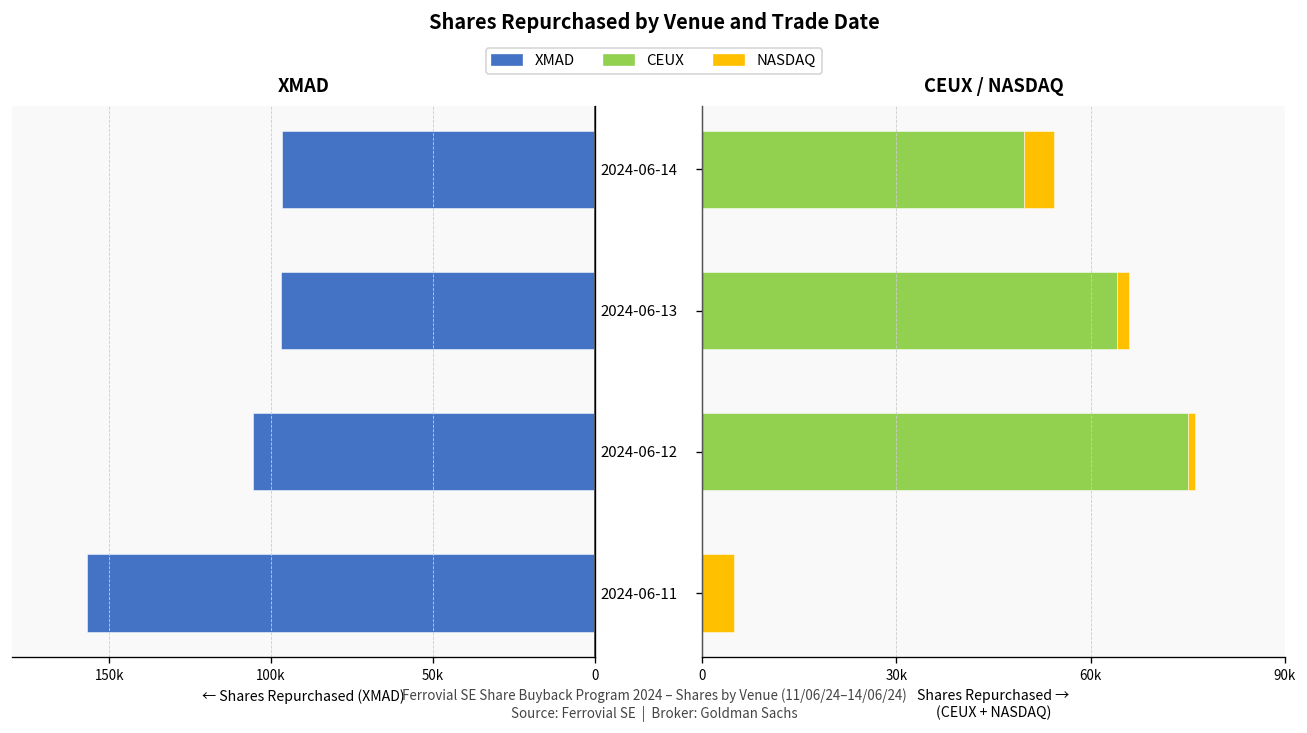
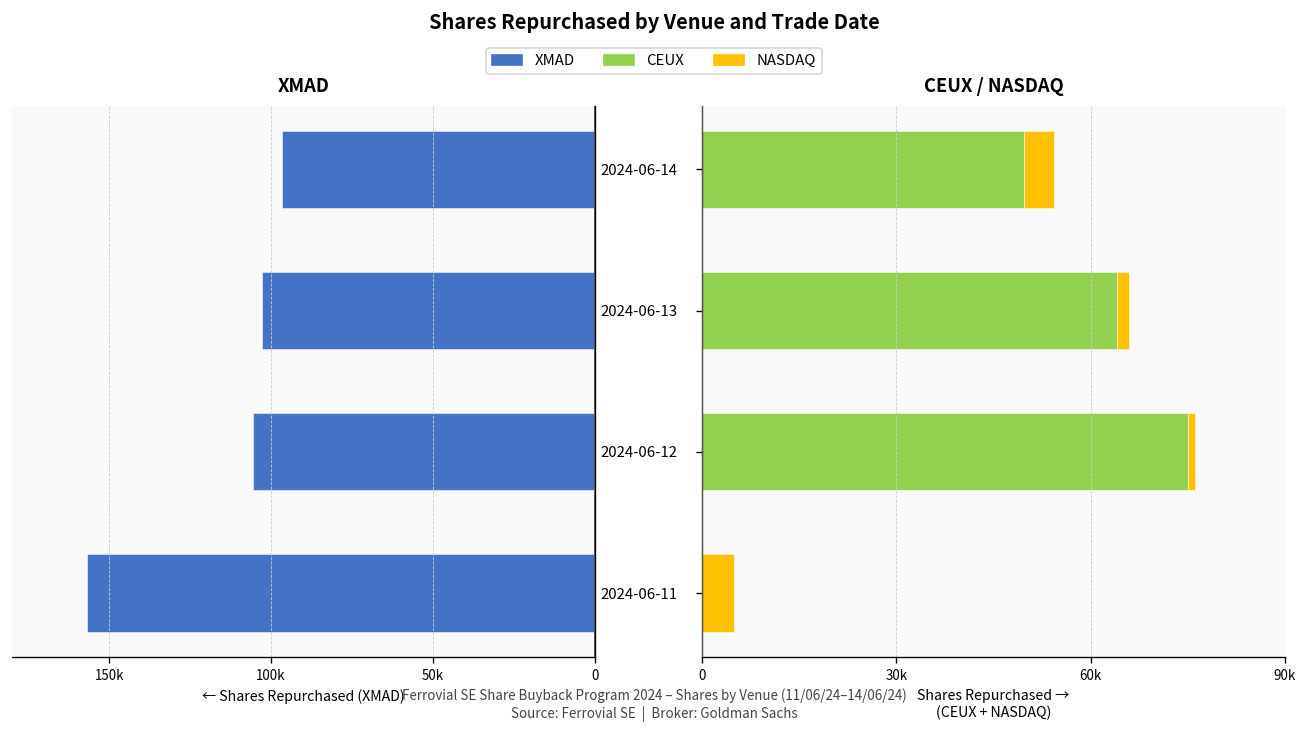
  {
    "XMAD": {
      "2024-06-14": 97000,
-     "2024-06-13": 97000,
+     "2024-06-13": 103000,
      "2024-06-12": 105000,
      "2024-06-11": 157000
    }
  }
